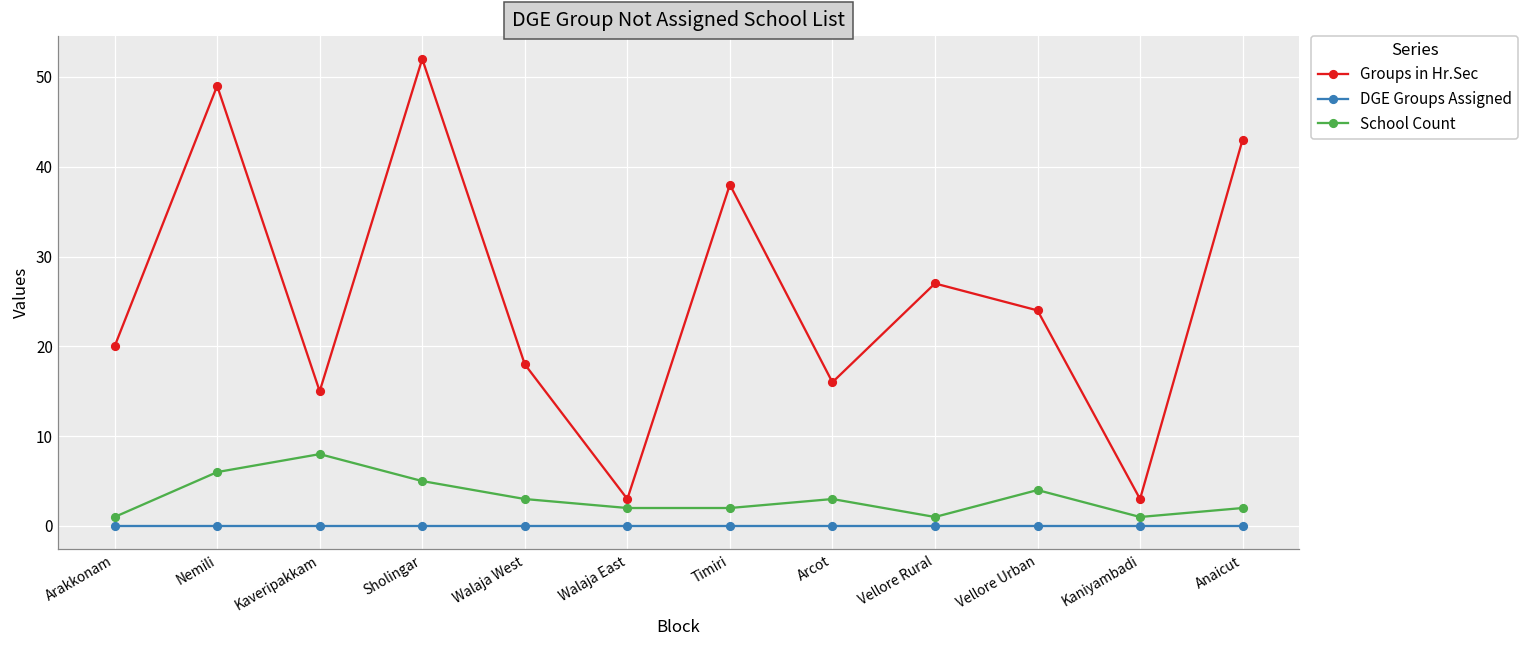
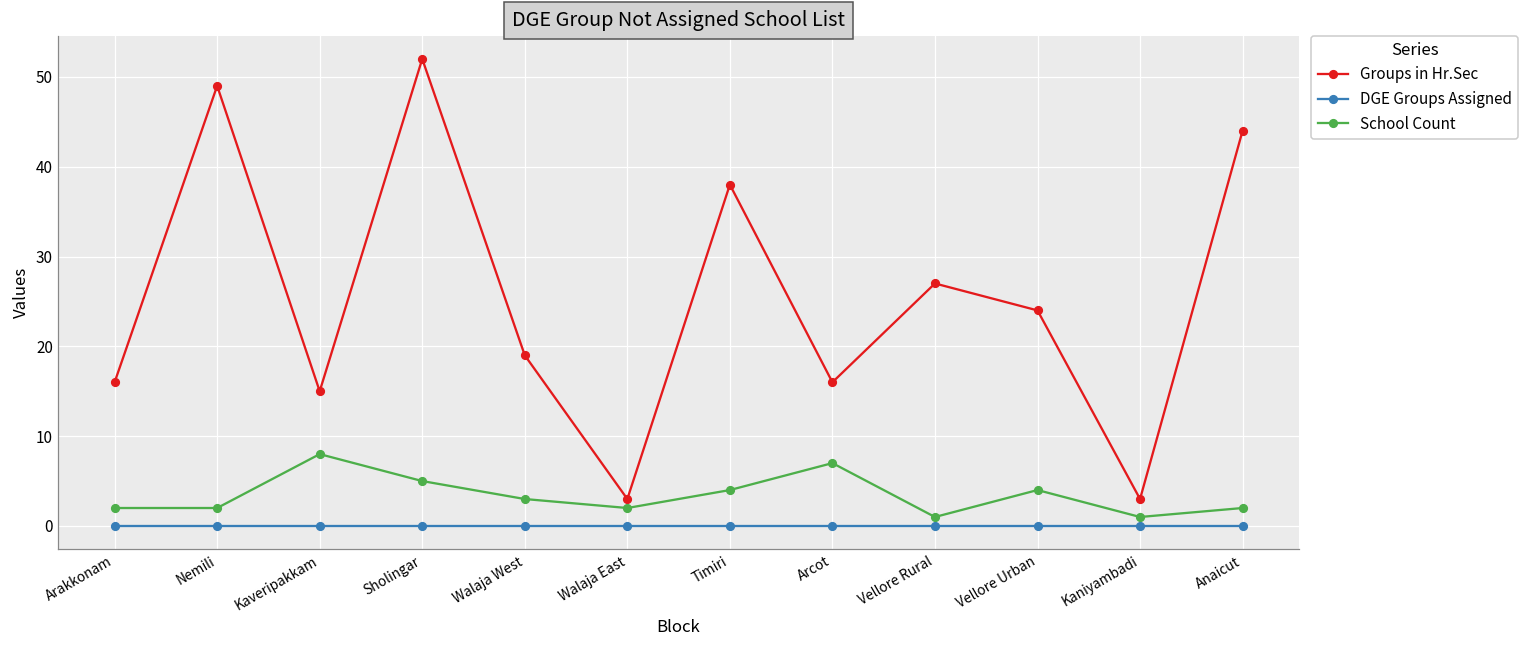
  {
    "Groups in Hr.Sec": {
-     "Arakkonam": 20,
+     "Arakkonam": 16,
      "Nemili": 49,
      "Kaveripakkam": 15,
      "Sholingar": 52,
-     "Walaja West": 18,
+     "Walaja West": 19,
      "Walaja East": 3,
      "Timiri": 38,
      "Arcot": 16,
      "Vellore Rural": 27,
      "Vellore Urban": 24,
      "Kaniyambadi": 3,
-     "Anaicut": 43
+     "Anaicut": 44
    },
    "DGE Groups Assigned": {
      "Arakkonam": 0,
      "Nemili": 0,
      "Kaveripakkam": 0,
      "Sholingar": 0,
      "Walaja West": 0,
      "Walaja East": 0,
      "Timiri": 0,
      "Arcot": 0,
      "Vellore Rural": 0,
      "Vellore Urban": 0,
      "Kaniyambadi": 0,
      "Anaicut": 0
    },
    "School Count": {
-     "Arakkonam": 1,
-     "Nemili": 6,
+     "Arakkonam": 2,
+     "Nemili": 2,
      "Kaveripakkam": 8,
      "Sholingar": 5,
      "Walaja West": 3,
      "Walaja East": 2,
-     "Timiri": 2,
-     "Arcot": 3,
+     "Timiri": 4,
+     "Arcot": 7,
      "Vellore Rural": 1,
      "Vellore Urban": 4,
      "Kaniyambadi": 1,
      "Anaicut": 2
    }
  }
